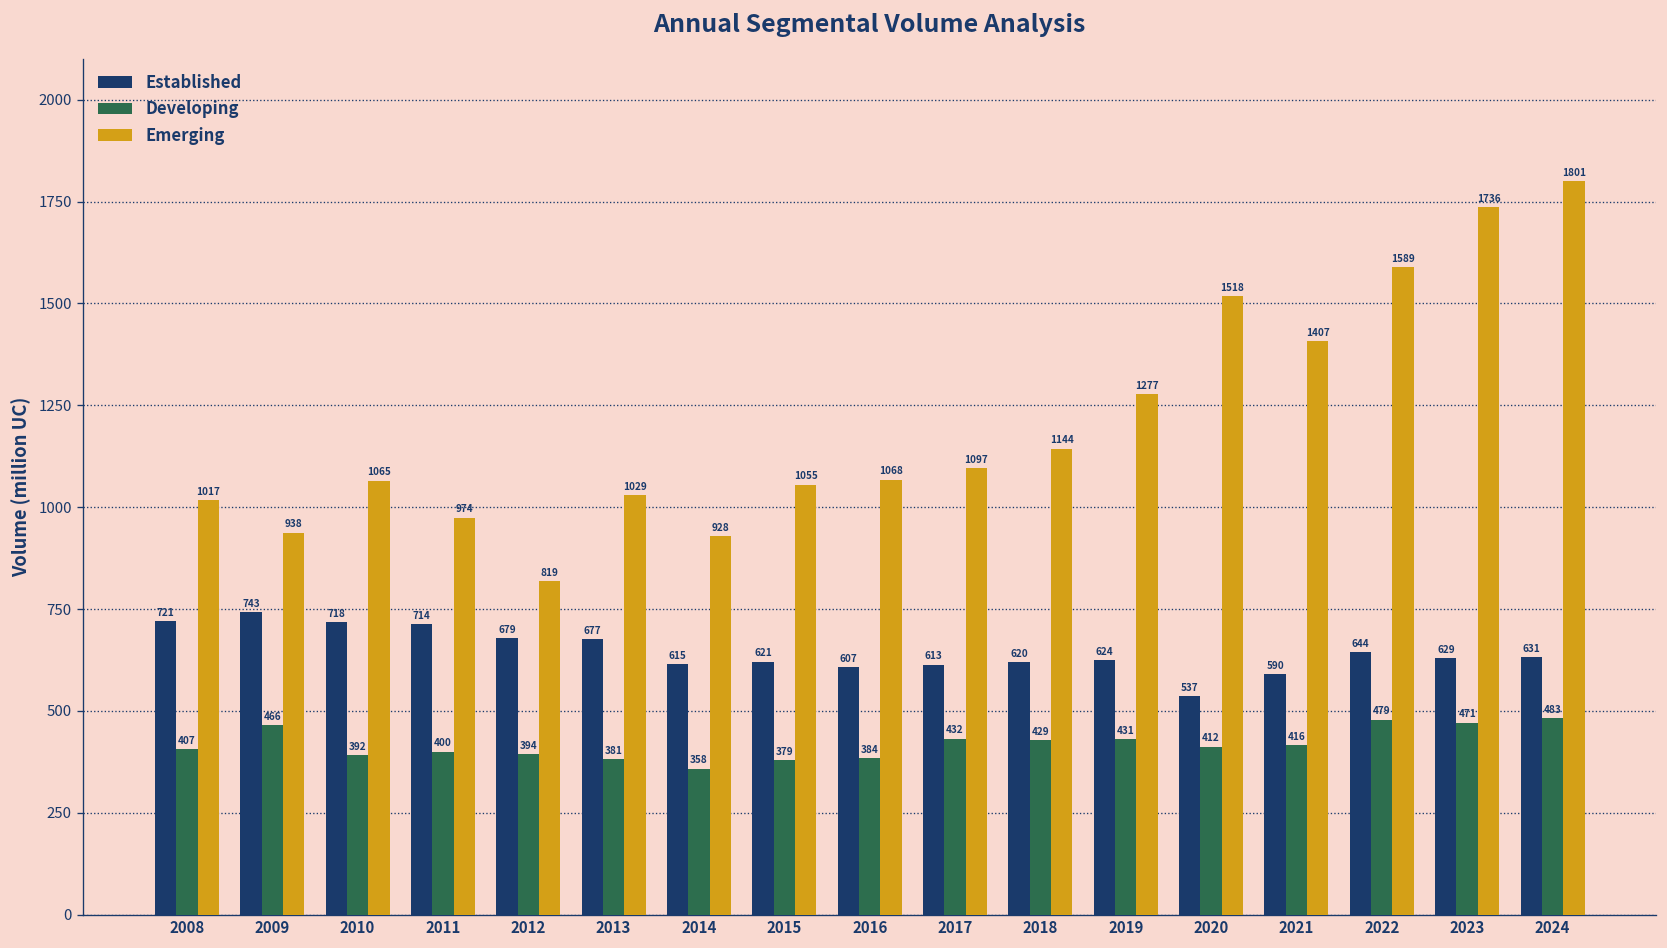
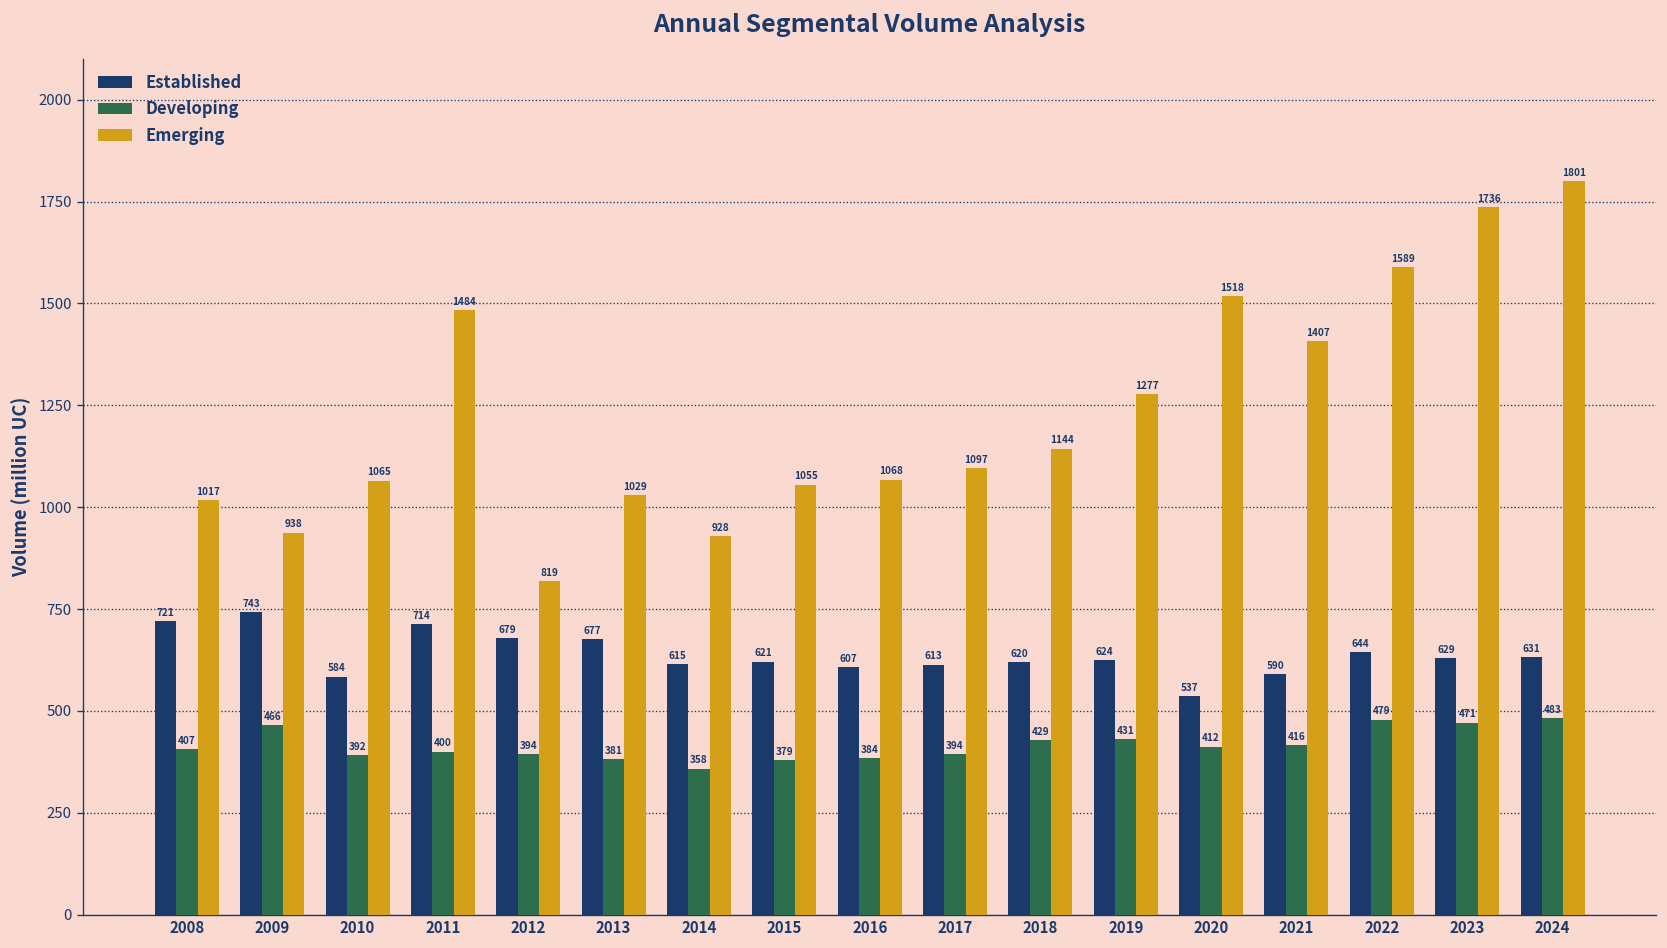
  {
    "Established": {
      "2008": 721,
      "2009": 743,
-     "2010": 718,
+     "2010": 584,
      "2011": 714,
      "2012": 679,
      "2013": 677,
      "2014": 615,
      "2015": 621,
      "2016": 607,
      "2017": 613,
      "2018": 620,
      "2019": 624,
      "2020": 537,
      "2021": 590,
      "2022": 644,
      "2023": 629,
      "2024": 631
    },
    "Developing": {
      "2008": 407,
      "2009": 466,
      "2010": 392,
      "2011": 400,
      "2012": 394,
      "2013": 381,
      "2014": 358,
      "2015": 379,
      "2016": 384,
-     "2017": 432,
+     "2017": 394,
      "2018": 429,
      "2019": 431,
      "2020": 412,
      "2021": 416,
      "2022": 479,
      "2023": 471,
      "2024": 483
    },
    "Emerging": {
      "2008": 1017,
      "2009": 938,
      "2010": 1065,
-     "2011": 974,
+     "2011": 1484,
      "2012": 819,
      "2013": 1029,
      "2014": 928,
      "2015": 1055,
      "2016": 1068,
      "2017": 1097,
      "2018": 1144,
      "2019": 1277,
      "2020": 1518,
      "2021": 1407,
      "2022": 1589,
      "2023": 1736,
      "2024": 1801
    }
  }
